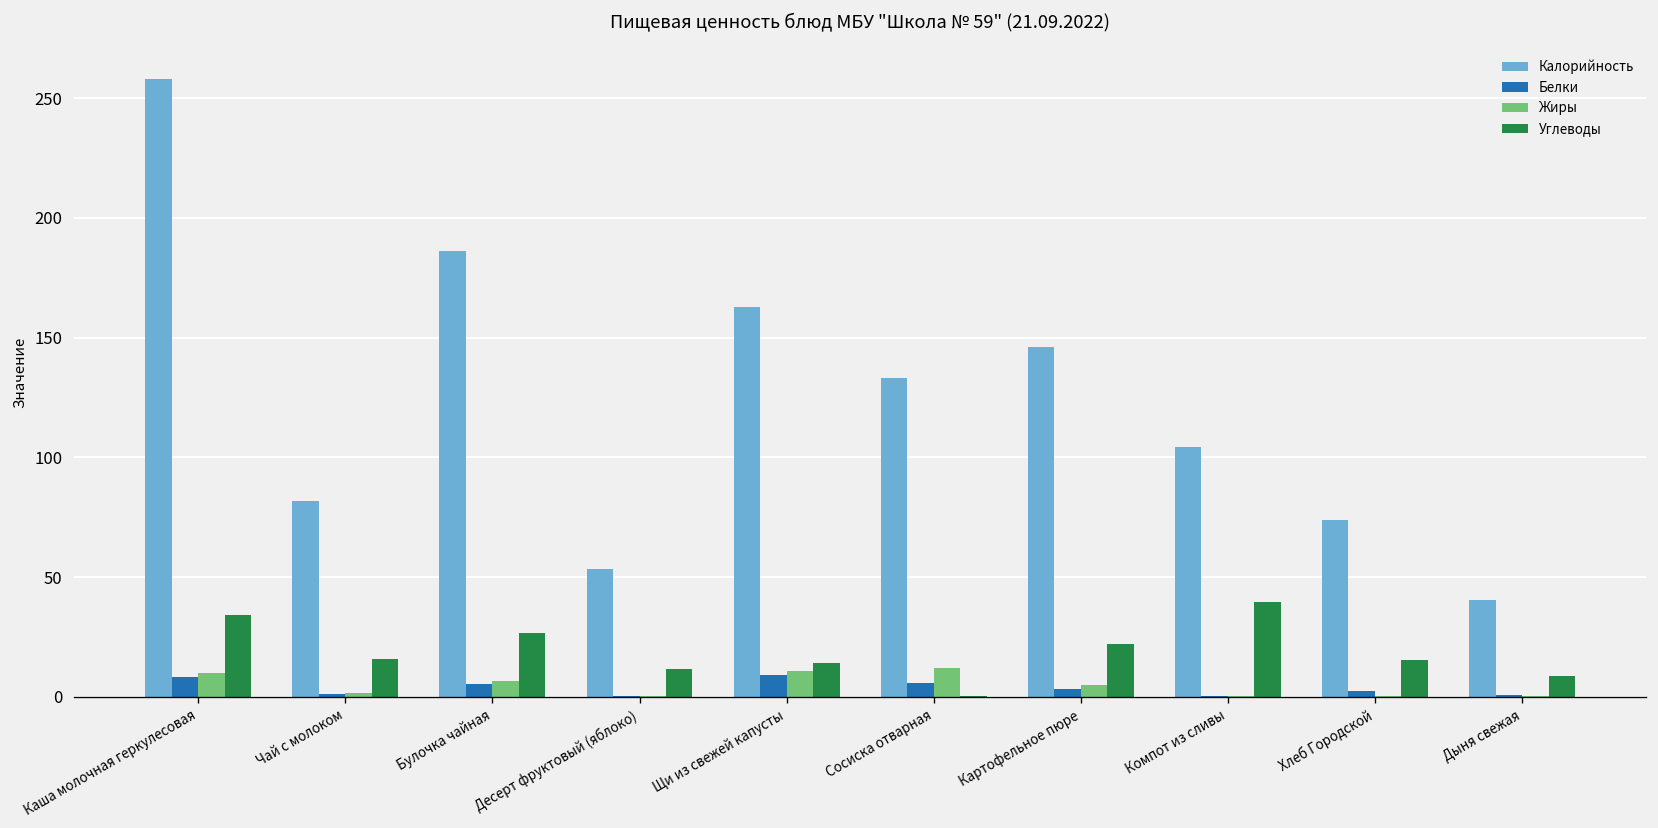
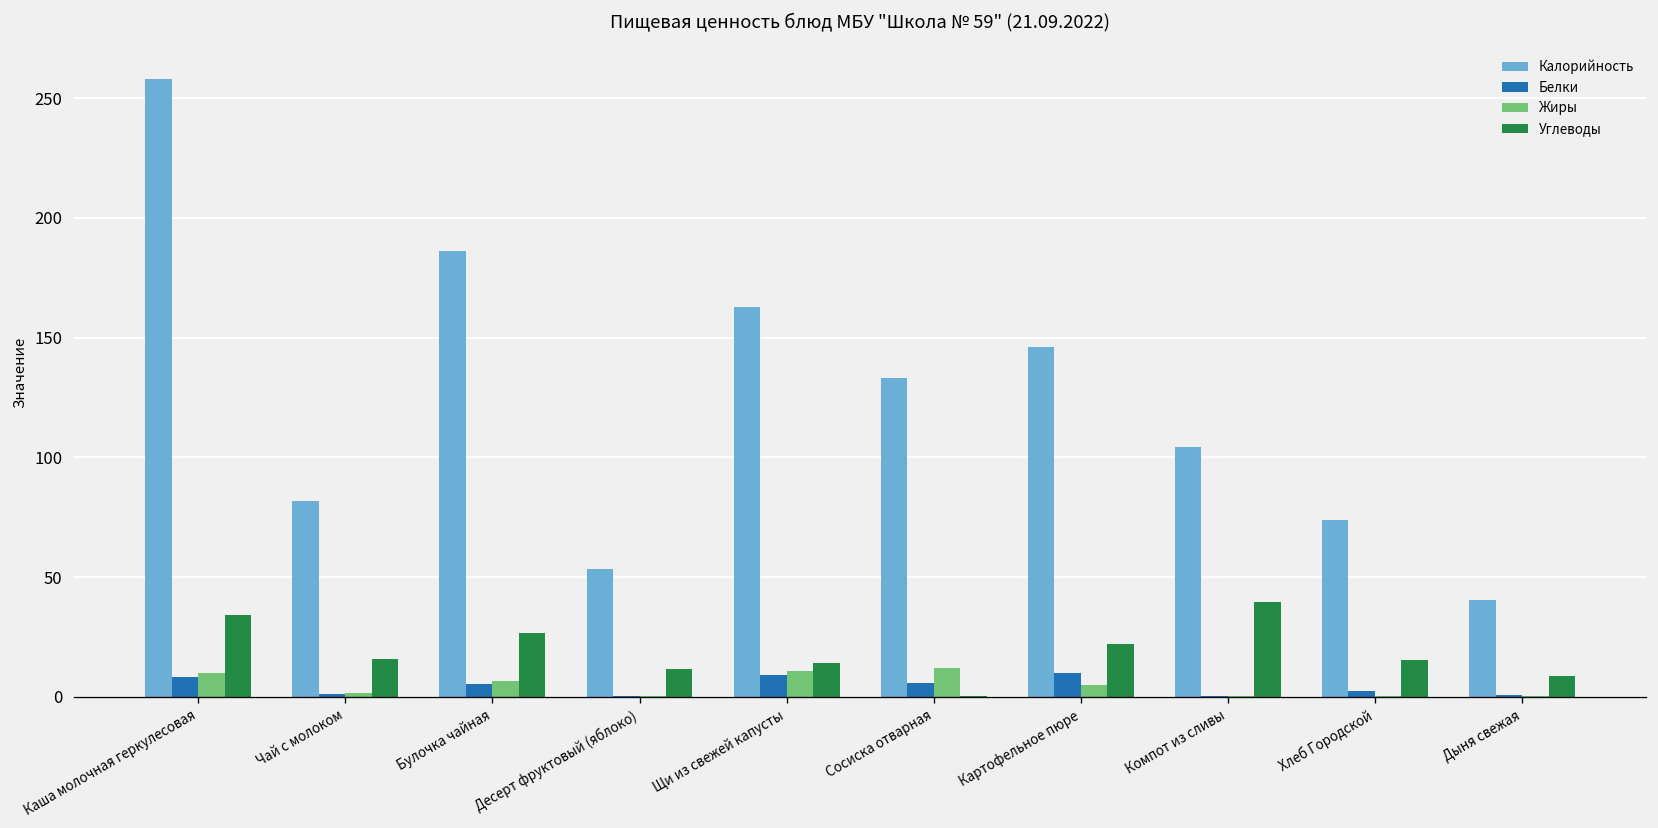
  {
    "Калорийность": {
      "Каша молочная геркулесовая": 258,
      "Чай с молоком": 82,
      "Булочка чайная": 186,
      "Десерт фруктовый (яблоко)": 53,
      "Щи из свежей капусты": 163,
      "Сосиска отварная": 133,
      "Картофельное пюре": 146,
      "Компот из сливы": 104,
      "Хлеб Городской": 74,
      "Дыня свежая": 41
    },
    "Белки": {
      "Каша молочная геркулесовая": 8,
      "Чай с молоком": 1,
      "Булочка чайная": 5,
      "Щи из свежей капусты": 9,
      "Сосиска отварная": 6,
-     "Картофельное пюре": 3,
+     "Картофельное пюре": 10,
      "Хлеб Городской": 2
    },
    "Жиры": {
      "Каша молочная геркулесовая": 10,
      "Чай с молоком": 2,
      "Булочка чайная": 6,
      "Щи из свежей капусты": 11,
      "Сосиска отварная": 12,
      "Картофельное пюре": 5
    },
    "Углеводы": {
      "Каша молочная геркулесовая": 34,
      "Чай с молоком": 16,
      "Булочка чайная": 27,
      "Десерт фруктовый (яблоко)": 12,
      "Щи из свежей капусты": 14,
      "Картофельное пюре": 22,
      "Компот из сливы": 40,
      "Хлеб Городской": 15,
      "Дыня свежая": 9
    }
  }
